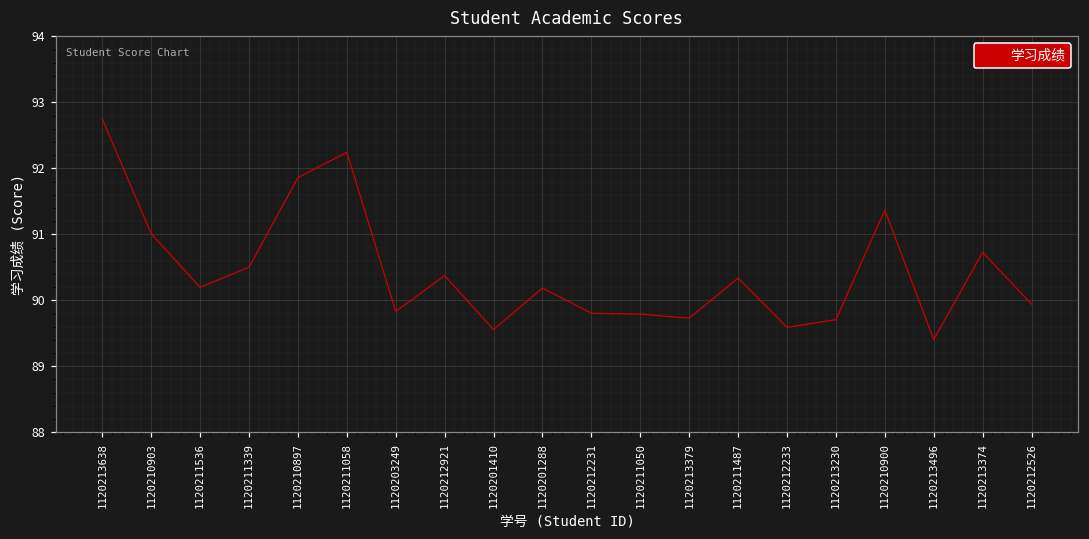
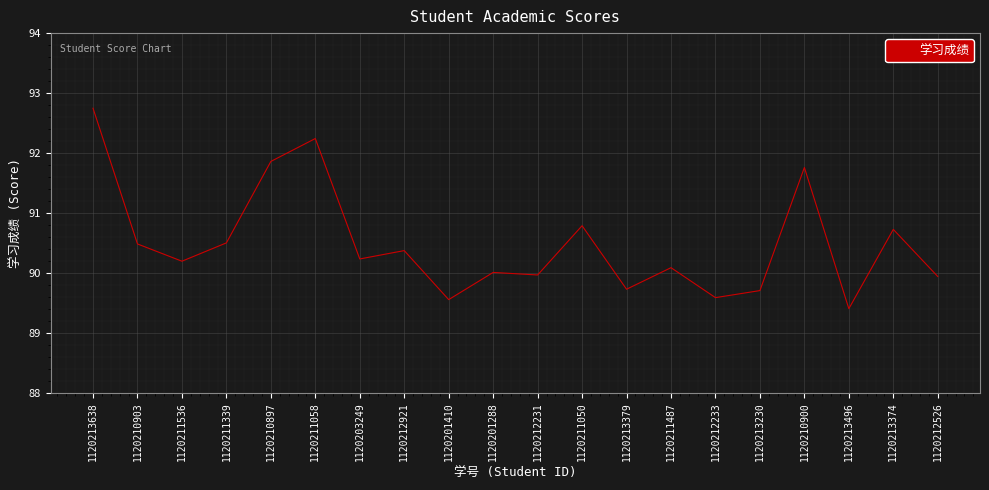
  {
    "1120213638": 92.7,
-   "1120210903": 91.0,
+   "1120210903": 90.5,
    "1120211536": 90.2,
    "1120211339": 90.5,
    "1120210897": 91.9,
    "1120211058": 92.2,
-   "1120203249": 89.8,
+   "1120203249": 90.2,
    "1120212921": 90.4,
    "1120201410": 89.6,
-   "1120201288": 90.2,
-   "1120212231": 89.8,
-   "1120211050": 89.8,
+   "1120201288": 90.0,
+   "1120212231": 90.0,
+   "1120211050": 90.8,
    "1120213379": 89.7,
-   "1120211487": 90.3,
+   "1120211487": 90.1,
    "1120212233": 89.6,
    "1120213230": 89.7,
-   "1120210900": 91.4,
+   "1120210900": 91.8,
    "1120213496": 89.4,
    "1120213374": 90.7,
    "1120212526": 89.9
  }
